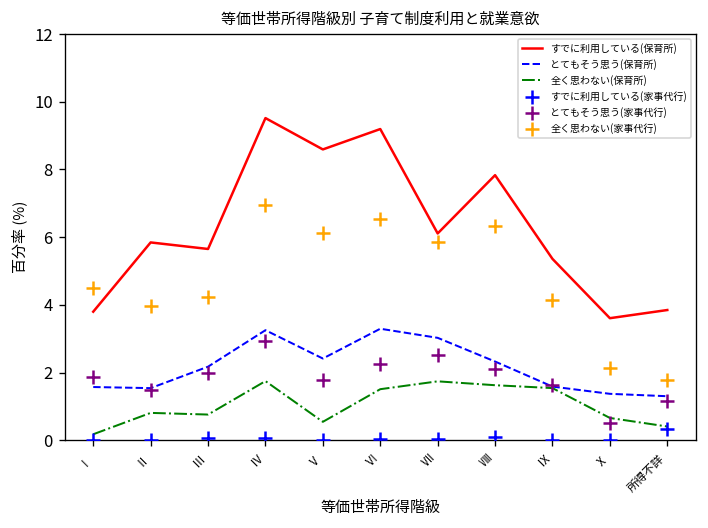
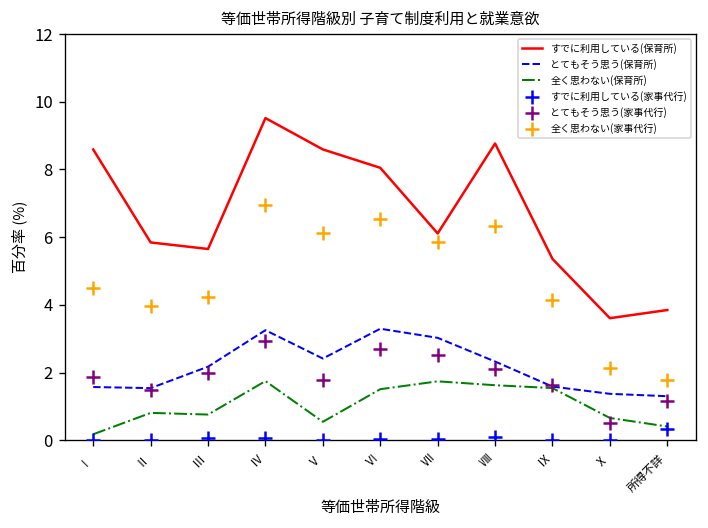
  {
    "すでに利用している(保育所)": {
-     "Ⅰ": 3.8,
+     "Ⅰ": 8.6,
      "Ⅱ": 5.8,
      "Ⅲ": 5.7,
      "Ⅳ": 9.5,
      "Ⅴ": 8.6,
-     "Ⅵ": 9.2,
+     "Ⅵ": 8.0,
      "Ⅶ": 6.1,
-     "Ⅷ": 7.8,
+     "Ⅷ": 8.8,
      "Ⅸ": 5.4,
      "Ⅹ": 3.6,
      "所得不詳": 3.9
    },
    "とてもそう思う(家事代行)": {
-     "Ⅵ": 2.3
+     "Ⅵ": 2.7
    },
    "全く思わない(保育所)": {
      "Ⅰ": 0.2,
      "Ⅱ": 0.8,
      "Ⅲ": 0.8,
      "Ⅳ": 1.8,
      "Ⅴ": 0.6,
      "Ⅵ": 1.5,
      "Ⅶ": 1.7,
      "Ⅷ": 1.6,
      "Ⅹ": 0.7
    }
  }
